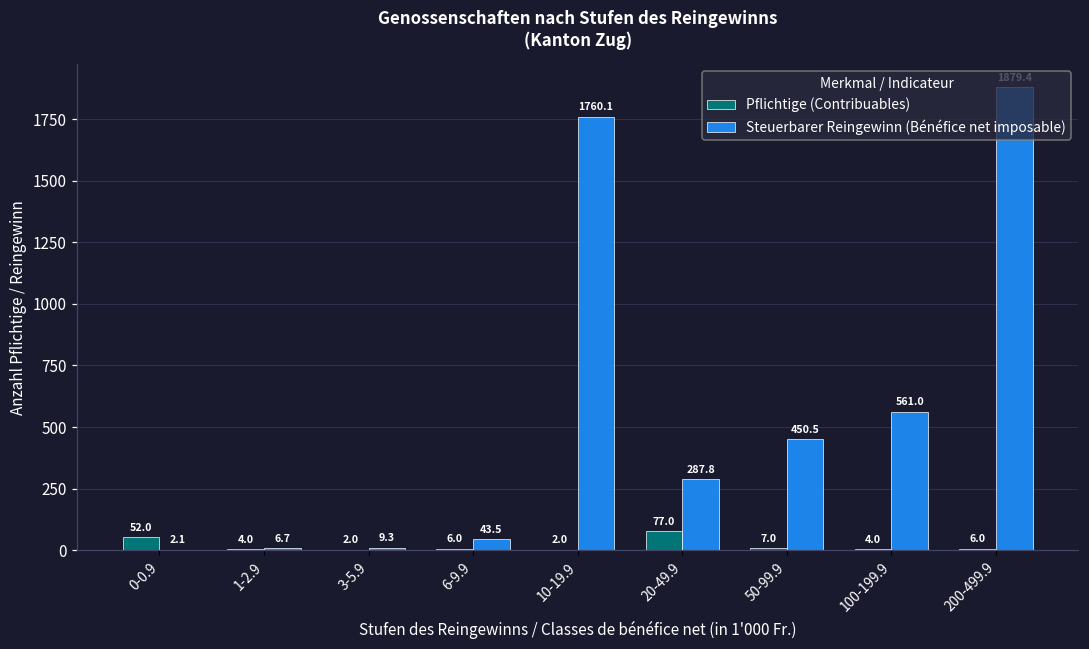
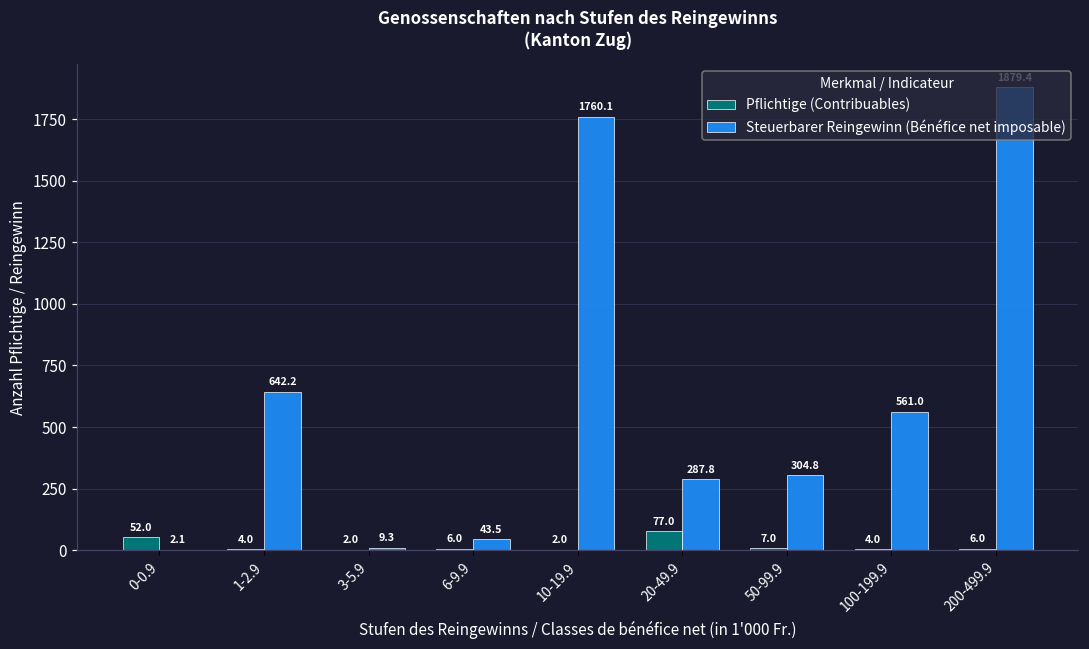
  {
    "Pflichtige (Contribuables)": {
      "0-0.9": 52.0,
      "1-2.9": 4.0,
      "3-5.9": 2.0,
      "6-9.9": 6.0,
      "10-19.9": 2.0,
      "20-49.9": 77.0,
      "50-99.9": 7.0,
      "100-199.9": 4.0,
      "200-499.9": 6.0
    },
    "Steuerbarer Reingewinn (Bénéfice net imposable)": {
      "0-0.9": 2.1,
-     "1-2.9": 6.7,
+     "1-2.9": 642.2,
      "3-5.9": 9.3,
      "6-9.9": 43.5,
      "10-19.9": 1760.1,
      "20-49.9": 287.8,
-     "50-99.9": 450.5,
+     "50-99.9": 304.8,
      "100-199.9": 561.0
    }
  }
